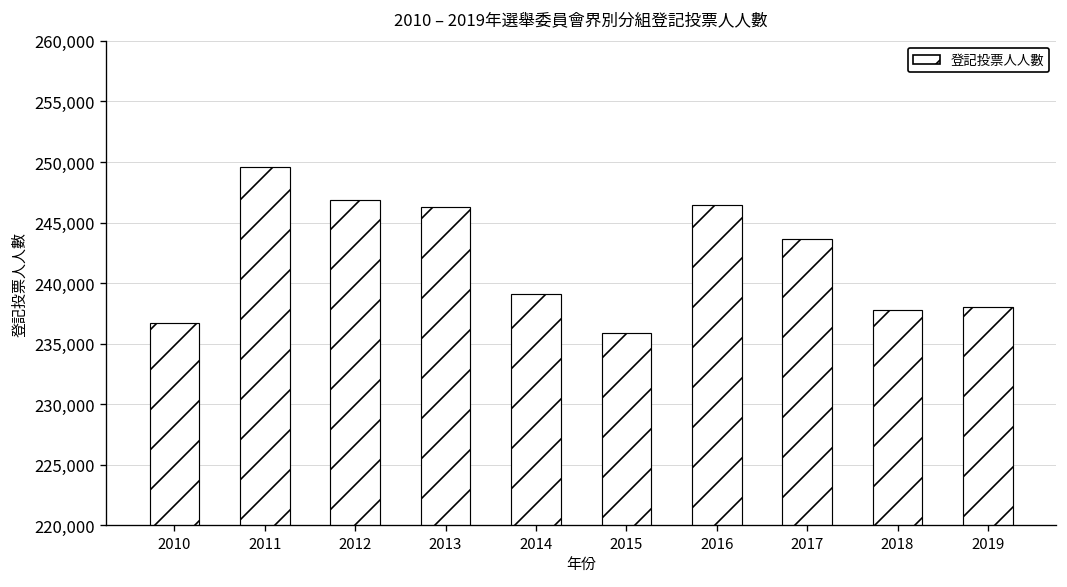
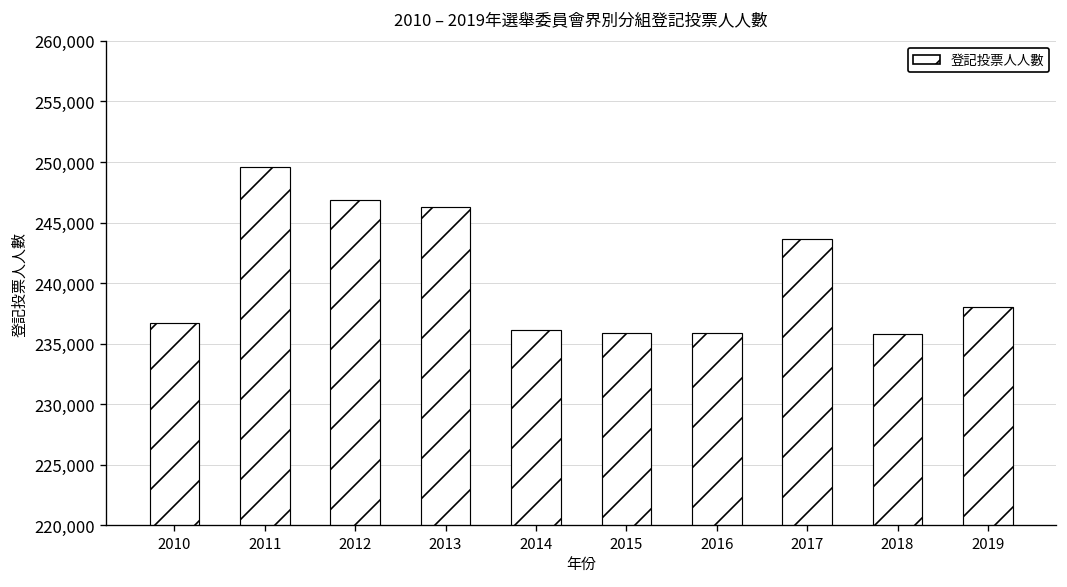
  {
    "2010": "236,700",
    "2011": "249,600",
    "2012": "246,900",
    "2013": "246,300",
-   "2014": "239,100",
+   "2014": "236,200",
    "2015": "235,800",
-   "2016": "246,400",
+   "2016": "235,800",
    "2017": "243,600",
-   "2018": "237,700",
+   "2018": "235,800",
    "2019": "238,000"
  }
